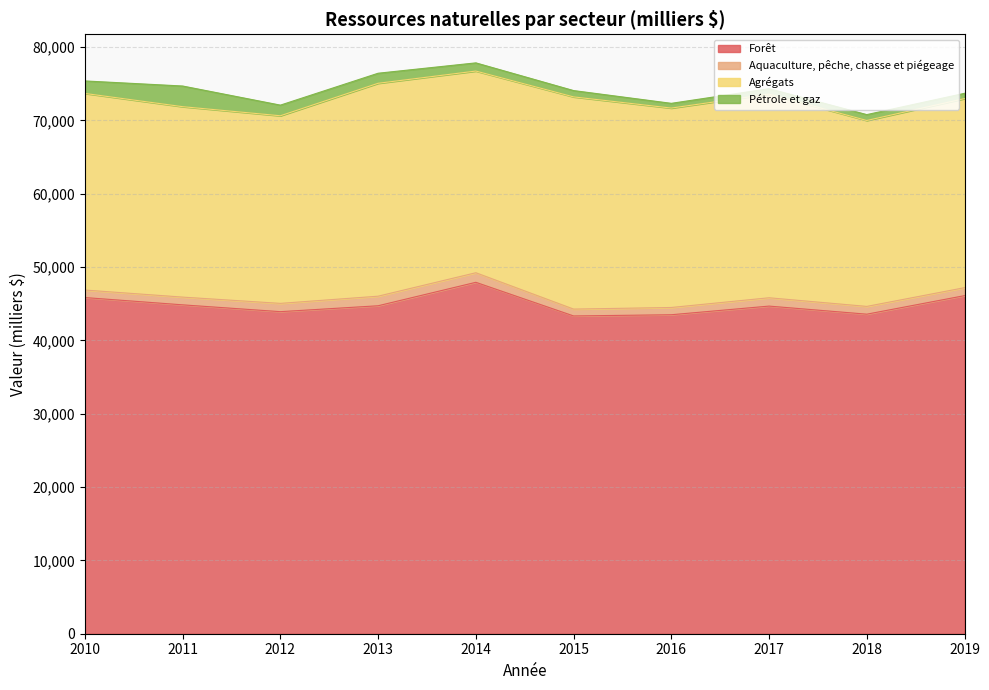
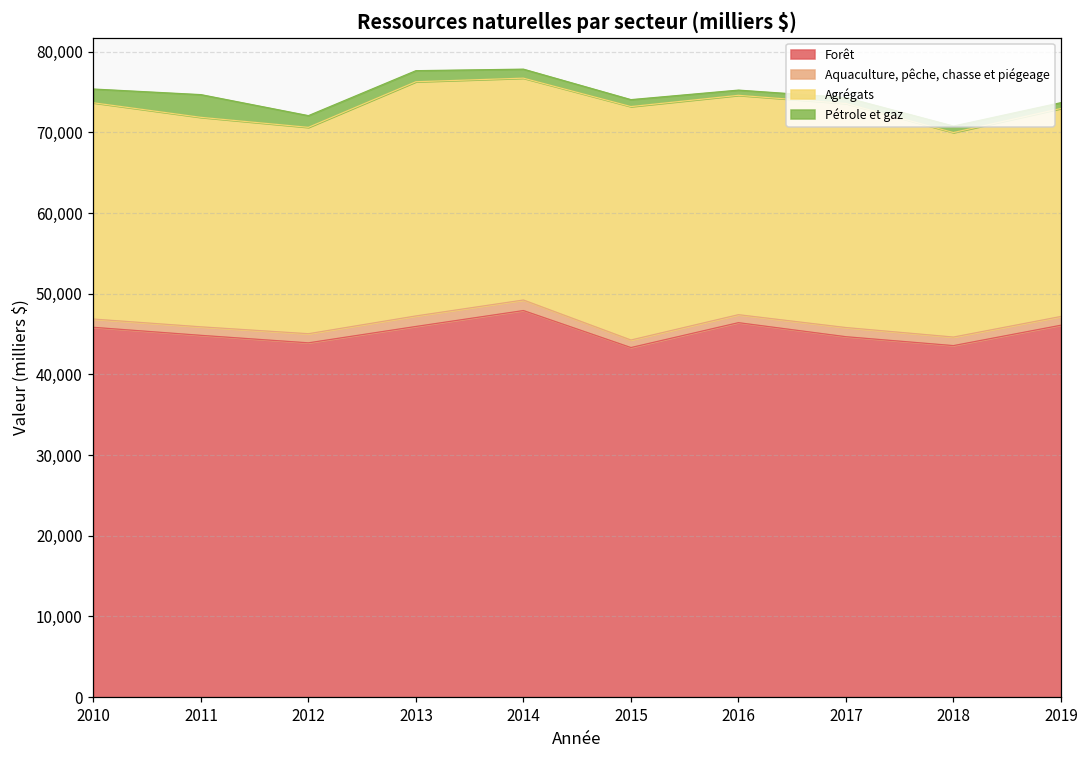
  {
    "Forêt": {
      "2010": "46,000",
      "2011": "45,000",
      "2012": "44,000",
-     "2013": "45,000",
+     "2013": "46,000",
      "2014": "48,000",
      "2015": "43,000",
-     "2016": "44,000",
+     "2016": "46,000",
      "2017": "45,000",
      "2018": "44,000",
      "2019": "46,000"
    },
    "Pétrole et gaz": {
      "2010": "2,000",
      "2011": "3,000",
      "2012": "1,000",
      "2013": "1,000",
      "2014": "1,000",
      "2015": "1,000",
      "2016": "1,000",
      "2018": "1,000",
      "2019": "1,000"
    }
  }
